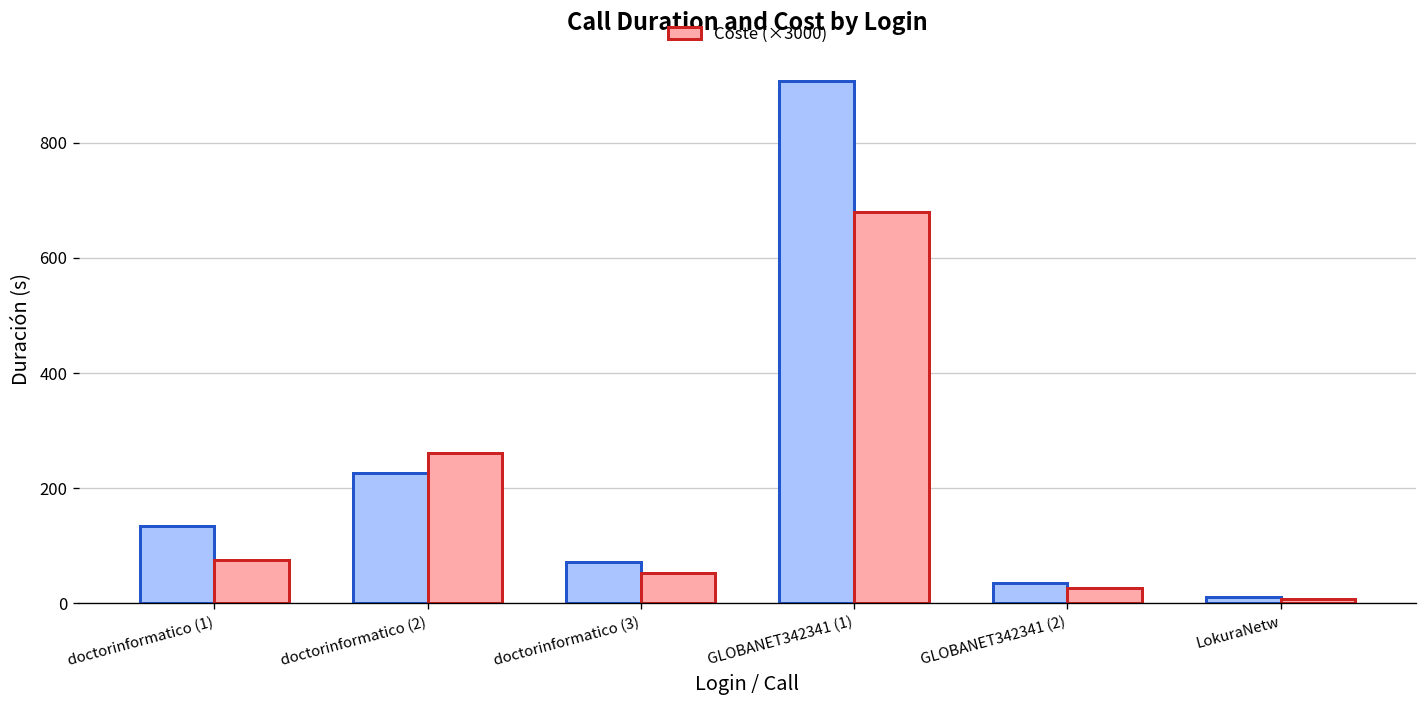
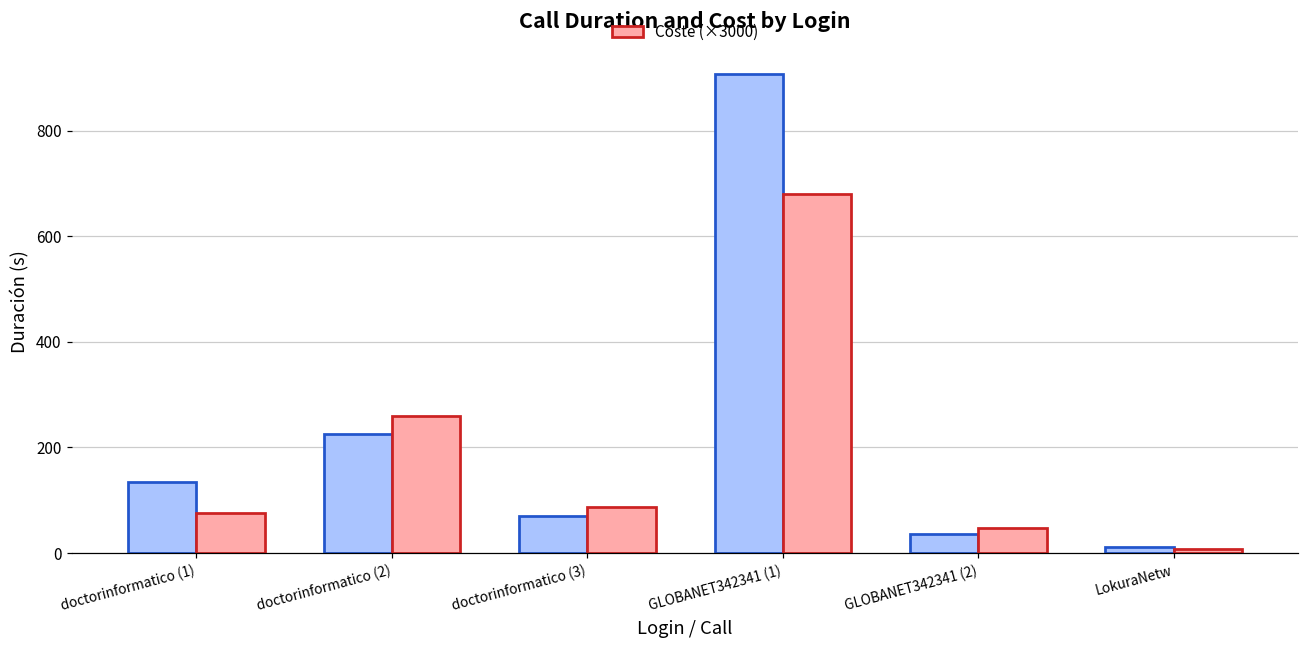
  {
    "Coste (×3000)": {
      "doctorinformatico (1)": 80,
      "doctorinformatico (2)": 260,
-     "doctorinformatico (3)": 50,
+     "doctorinformatico (3)": 90,
      "GLOBANET342341 (1)": 680,
-     "GLOBANET342341 (2)": 30,
+     "GLOBANET342341 (2)": 50,
      "LokuraNetw": 10
    }
  }
